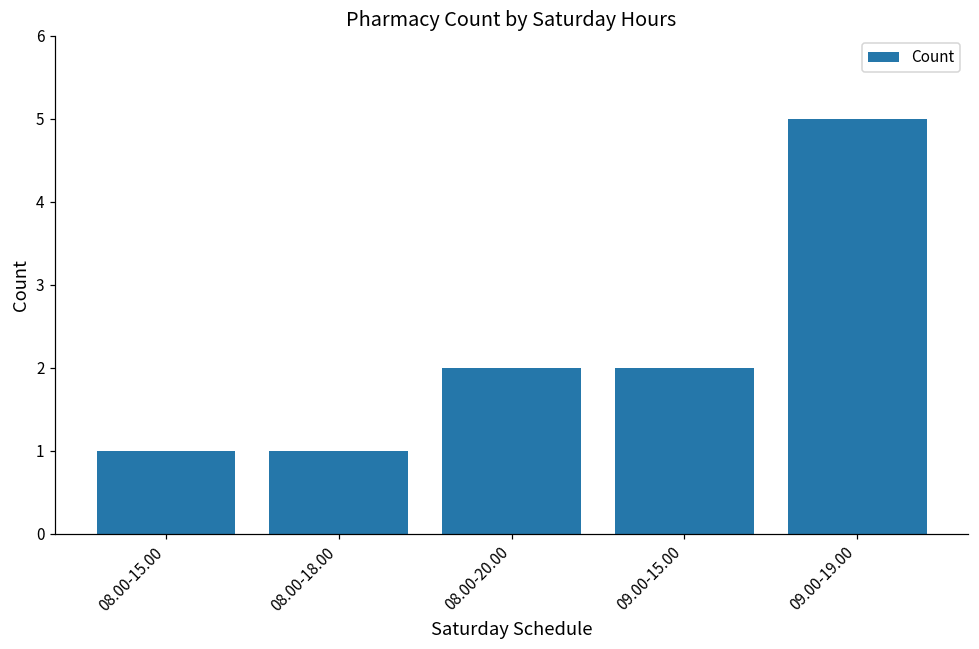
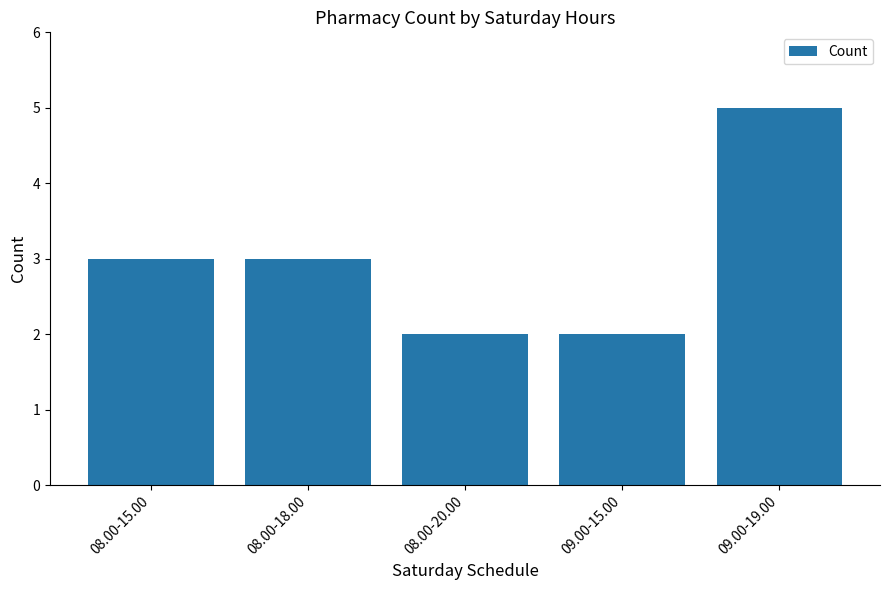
  {
-   "08.00-15.00": 1,
-   "08.00-18.00": 1,
+   "08.00-15.00": 3,
+   "08.00-18.00": 3,
    "08.00-20.00": 2,
    "09.00-15.00": 2,
    "09.00-19.00": 5
  }
